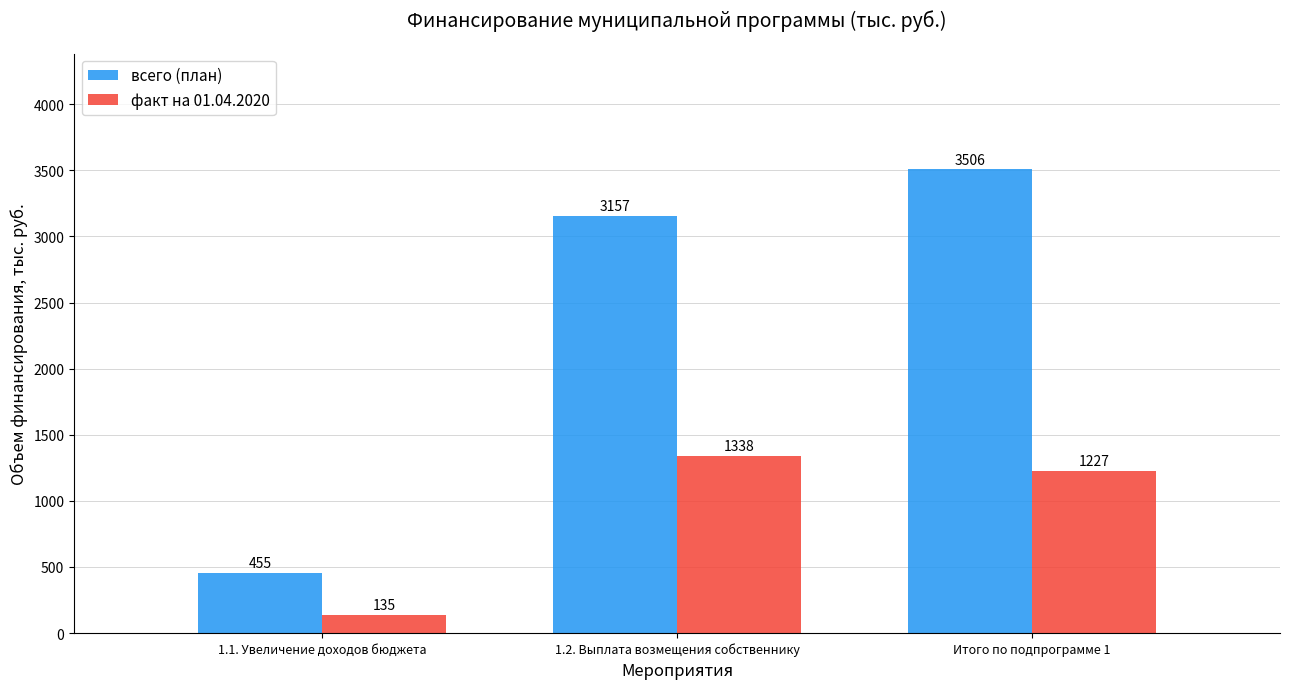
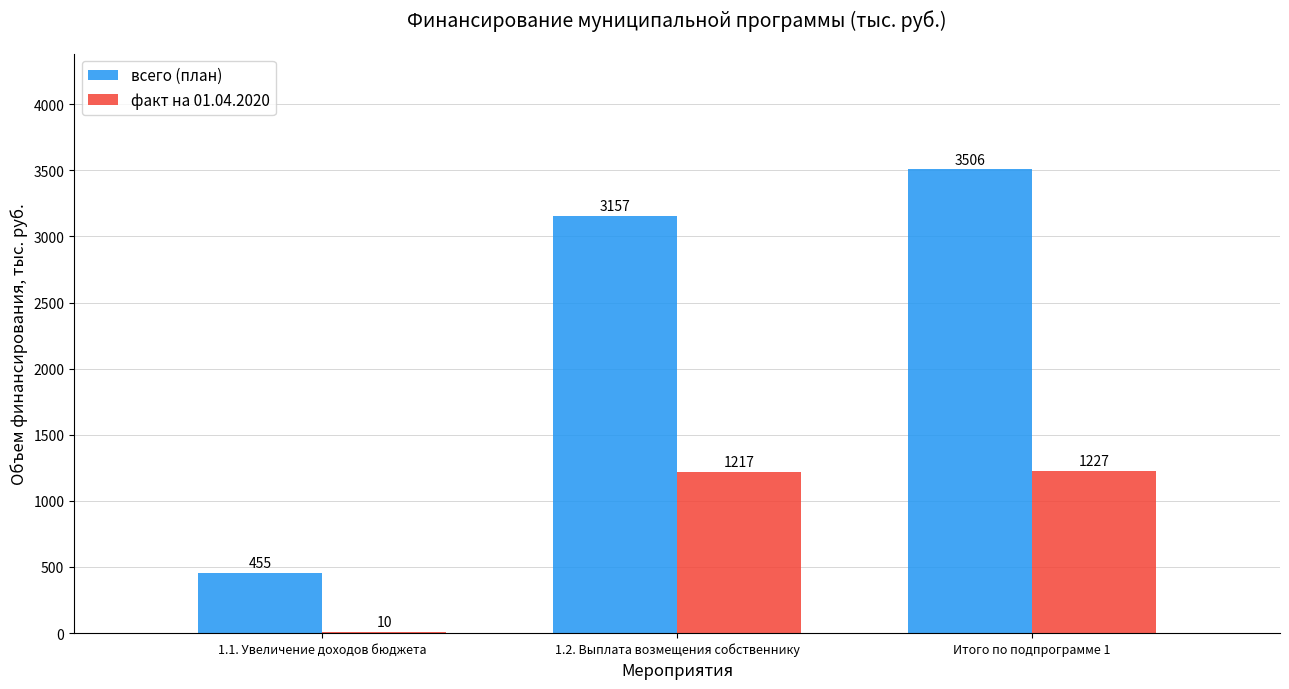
  {
    "всего (план)": {
      "1.2. Выплата возмещения собственнику": 3157,
      "Итого по подпрограмме 1": 3506
    },
    "факт на 01.04.2020": {
-     "1.1. Увеличение доходов бюджета": 135,
-     "1.2. Выплата возмещения собственнику": 1338,
+     "1.1. Увеличение доходов бюджета": 10,
+     "1.2. Выплата возмещения собственнику": 1217,
      "Итого по подпрограмме 1": 1227
    }
  }
